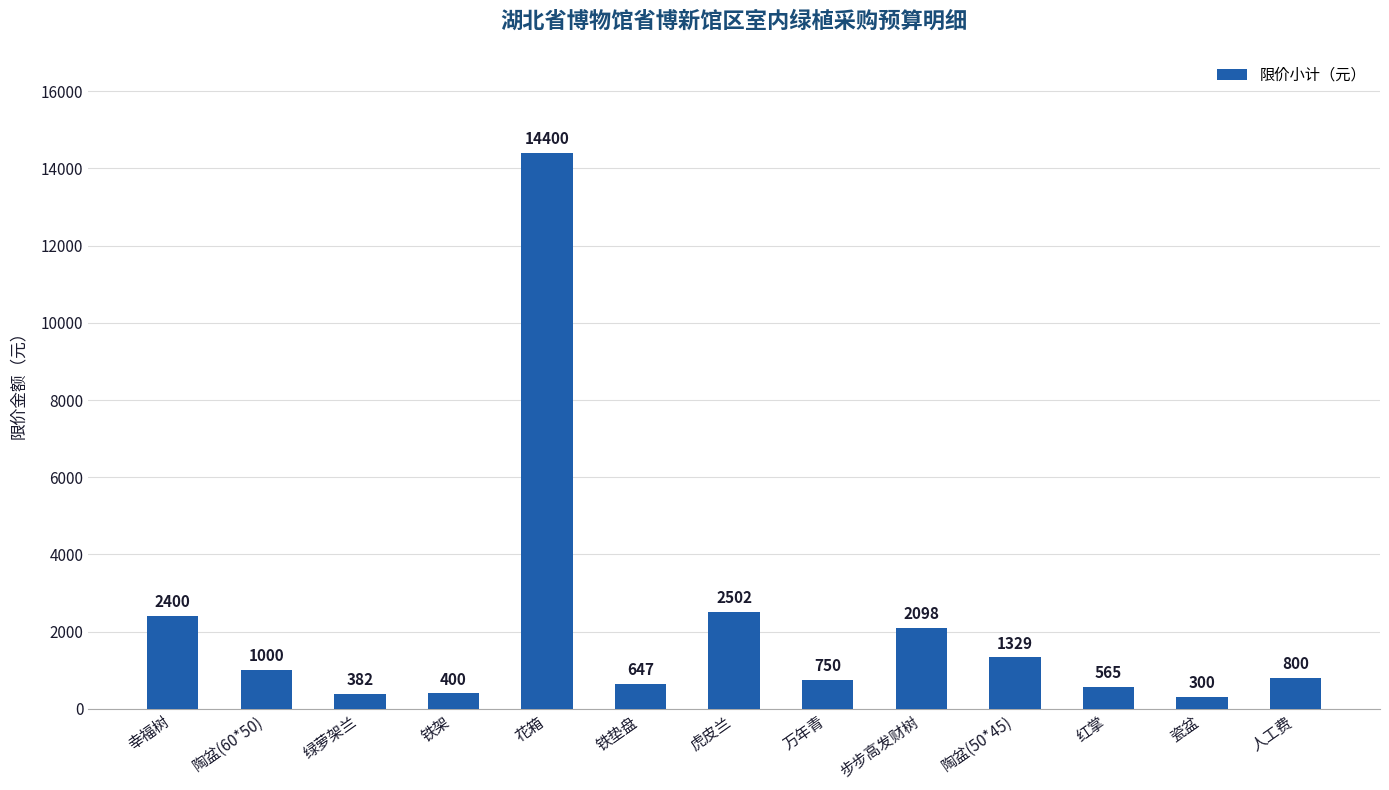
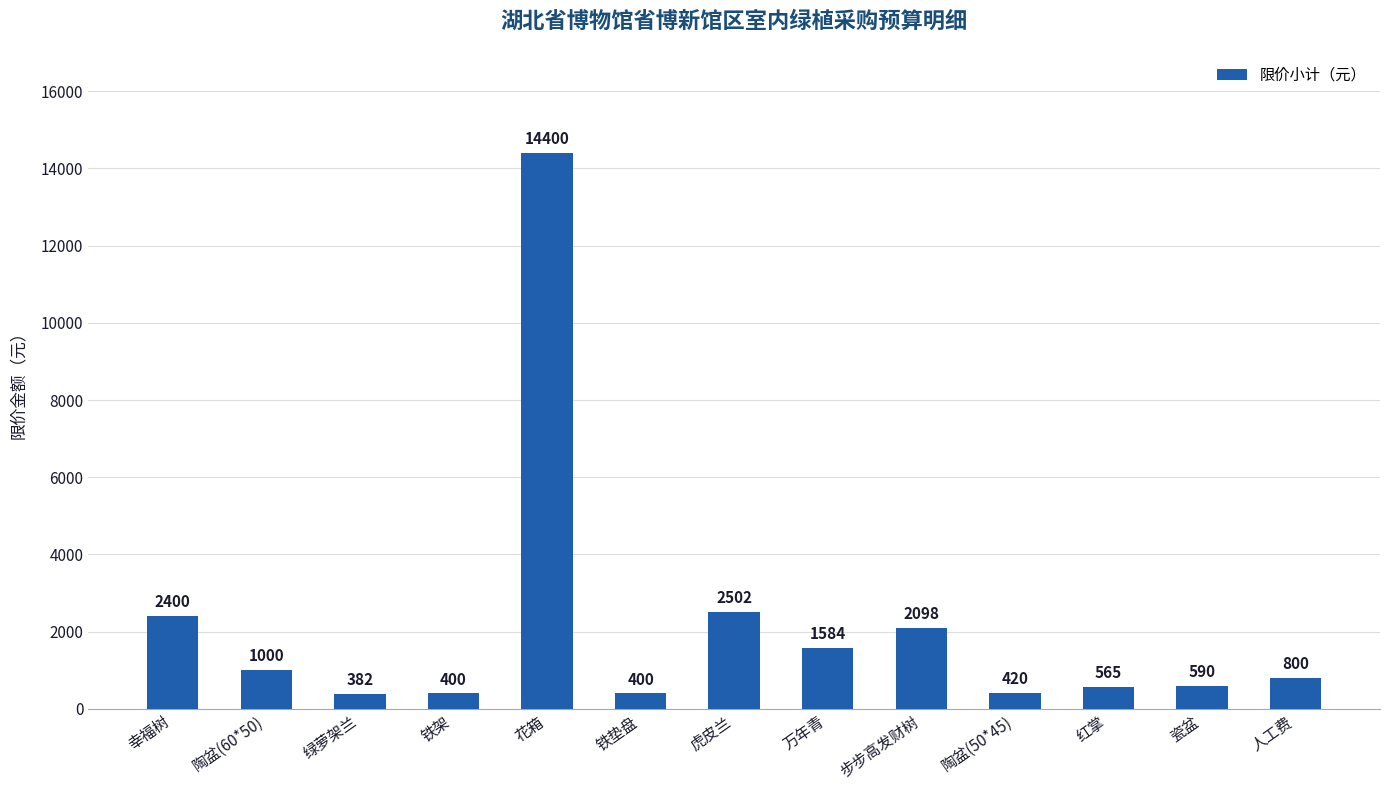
  {
    "幸福树": 2400,
    "陶盆(60*50)": 1000,
    "绿萝架兰": 382,
    "铁架": 400,
    "花箱": 14400,
-   "铁垫盘": 647,
+   "铁垫盘": 400,
    "虎皮兰": 2502,
-   "万年青": 750,
+   "万年青": 1584,
    "步步高发财树": 2098,
-   "陶盆(50*45)": 1329,
+   "陶盆(50*45)": 420,
    "红掌": 565,
-   "瓷盆": 300,
+   "瓷盆": 590,
    "人工费": 800
  }
